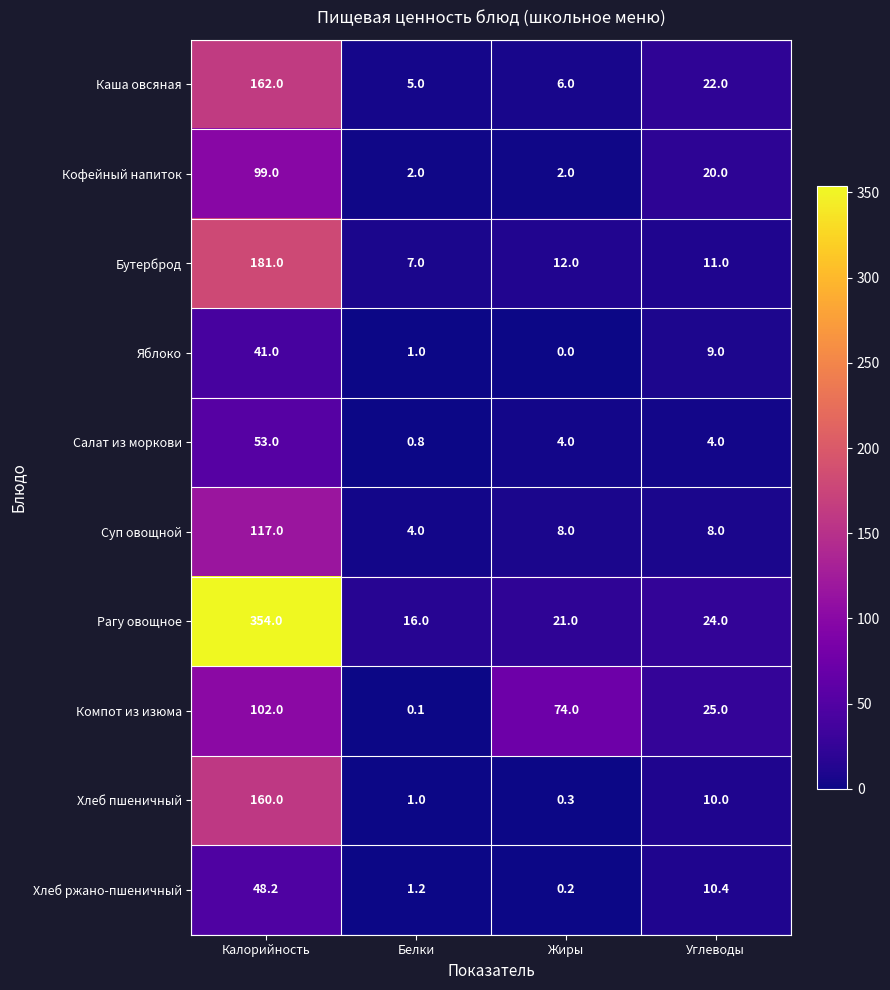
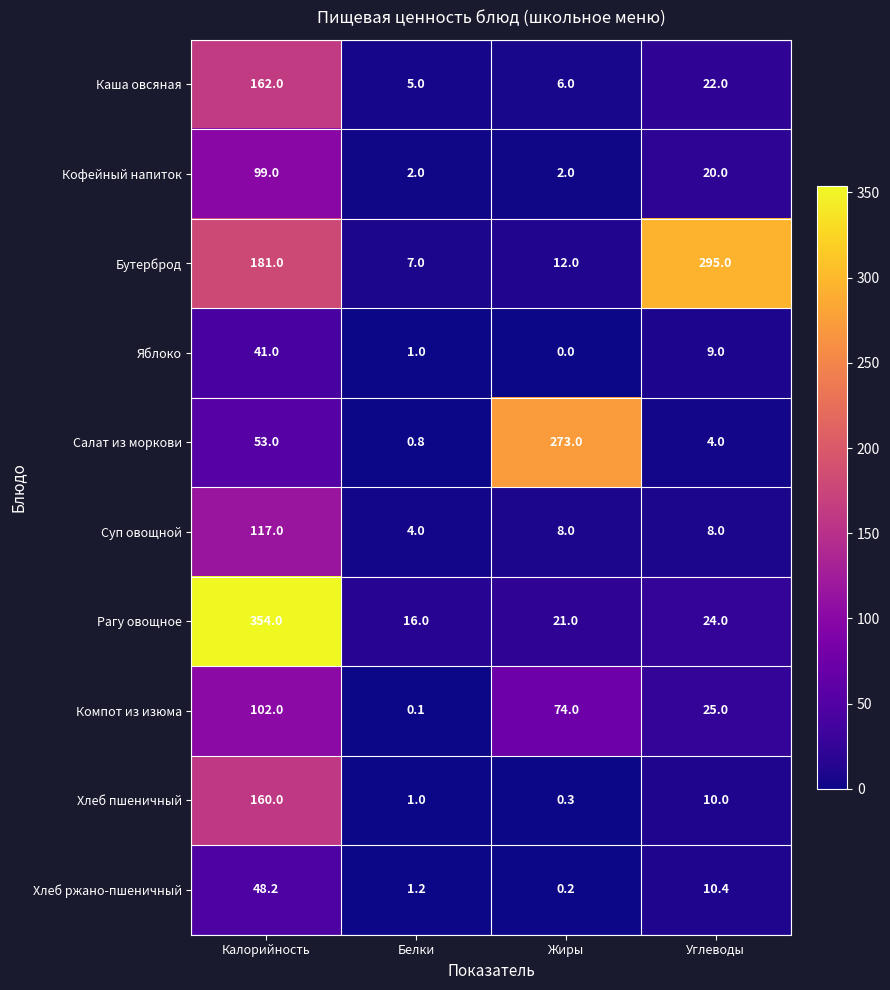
  {
    "Каша овсяная": {
      "Калорийность": 162.0,
      "Белки": 5.0,
      "Жиры": 6.0,
      "Углеводы": 22.0
    },
    "Кофейный напиток": {
      "Калорийность": 99.0,
      "Белки": 2.0,
      "Жиры": 2.0,
      "Углеводы": 20.0
    },
    "Бутерброд": {
      "Калорийность": 181.0,
      "Белки": 7.0,
      "Жиры": 12.0,
-     "Углеводы": 11.0
+     "Углеводы": 295.0
    },
    "Яблоко": {
      "Калорийность": 41.0,
      "Белки": 1.0,
      "Жиры": 0.0,
      "Углеводы": 9.0
    },
    "Салат из моркови": {
      "Калорийность": 53.0,
      "Белки": 0.8,
-     "Жиры": 4.0,
+     "Жиры": 273.0,
      "Углеводы": 4.0
    },
    "Суп овощной": {
      "Калорийность": 117.0,
      "Белки": 4.0,
      "Жиры": 8.0,
      "Углеводы": 8.0
    },
    "Рагу овощное": {
      "Калорийность": 354.0,
      "Белки": 16.0,
      "Жиры": 21.0,
      "Углеводы": 24.0
    },
    "Компот из изюма": {
      "Калорийность": 102.0,
      "Белки": 0.1,
      "Жиры": 74.0,
      "Углеводы": 25.0
    },
    "Хлеб пшеничный": {
      "Калорийность": 160.0,
      "Белки": 1.0,
      "Жиры": 0.3,
      "Углеводы": 10.0
    },
    "Хлеб ржано-пшеничный": {
      "Калорийность": 48.2,
      "Белки": 1.2,
      "Жиры": 0.2,
      "Углеводы": 10.4
    }
  }
